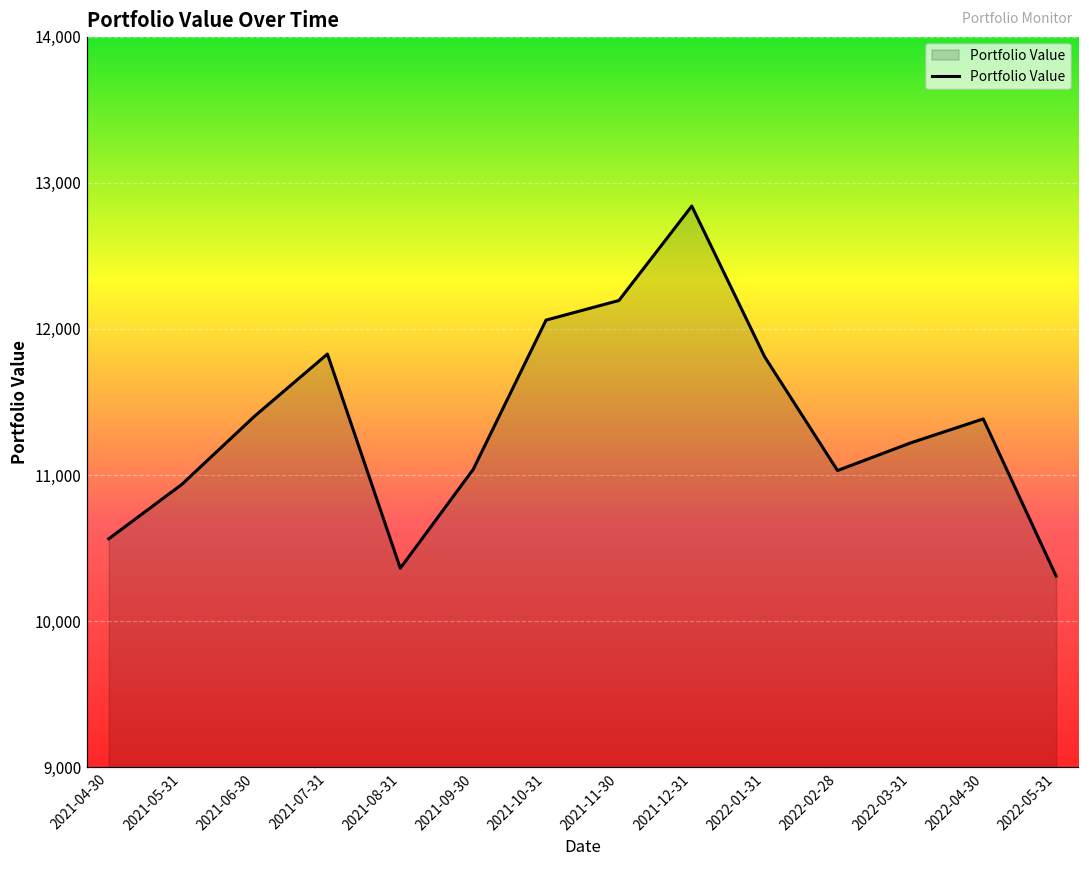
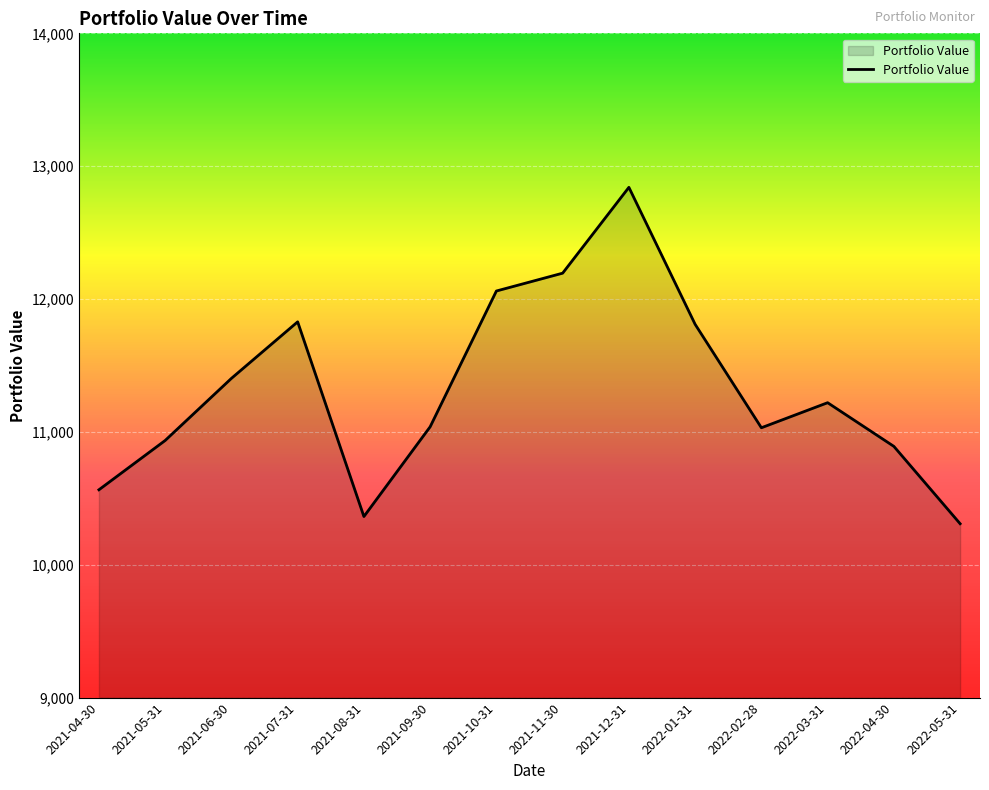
  {
    "2021-04-30": "10,560",
    "2021-05-31": "10,940",
    "2021-06-30": "11,400",
    "2021-07-31": "11,830",
    "2021-08-31": "10,360",
    "2021-09-30": "11,040",
    "2021-10-31": "12,060",
    "2021-11-30": "12,190",
    "2021-12-31": "12,840",
    "2022-01-31": "11,810",
    "2022-02-28": "11,030",
    "2022-03-31": "11,220",
-   "2022-04-30": "11,380",
+   "2022-04-30": "10,890",
    "2022-05-31": "10,310"
  }
